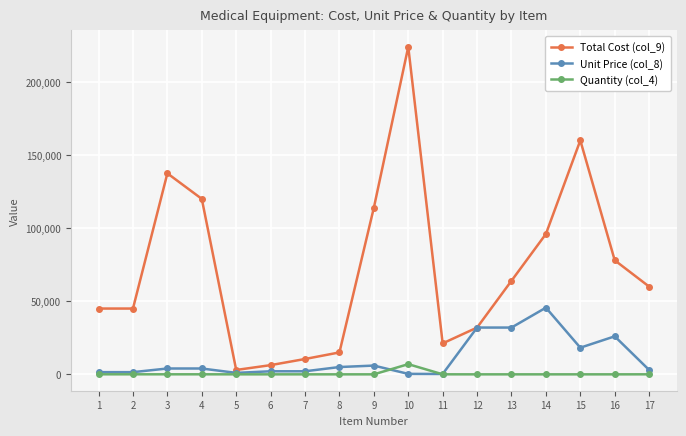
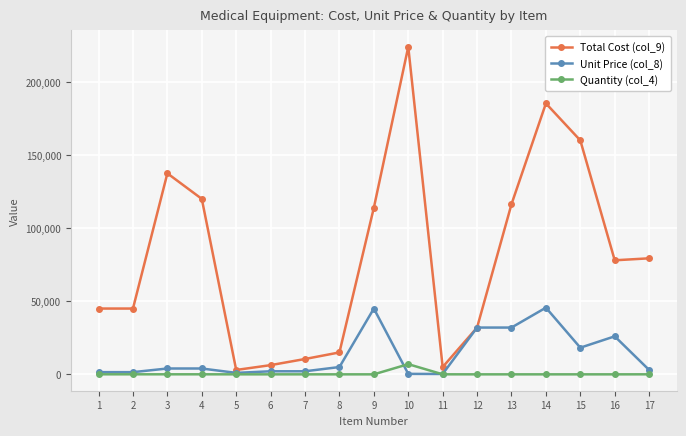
  {
    "Total Cost (col_9)": {
      "1": "45,000",
      "2": "45,000",
      "3": "137,000",
      "4": "120,000",
      "5": "3,000",
      "6": "6,000",
      "7": "11,000",
      "8": "15,000",
      "9": "114,000",
      "10": "224,000",
-     "11": "21,000",
-     "13": "64,000",
-     "14": "96,000",
+     "11": "5,000",
+     "13": "116,000",
+     "14": "185,000",
      "15": "160,000",
      "16": "78,000",
-     "17": "60,000"
+     "17": "79,000"
    },
    "Unit Price (col_8)": {
      "3": "4,000",
      "4": "4,000",
      "6": "2,000",
      "7": "2,000",
      "8": "5,000",
-     "9": "6,000",
+     "9": "45,000",
      "10": "0",
      "13": "32,000",
      "14": "46,000",
      "15": "18,000",
      "16": "26,000",
      "17": "3,000"
    },
    "Quantity (col_4)": {
      "3": "0",
      "4": "0",
      "6": "0",
      "7": "0",
      "8": "0",
      "9": "0",
      "10": "7,000",
      "12": "0",
      "13": "0",
      "14": "0",
      "15": "0",
      "16": "0",
      "17": "0"
    }
  }
